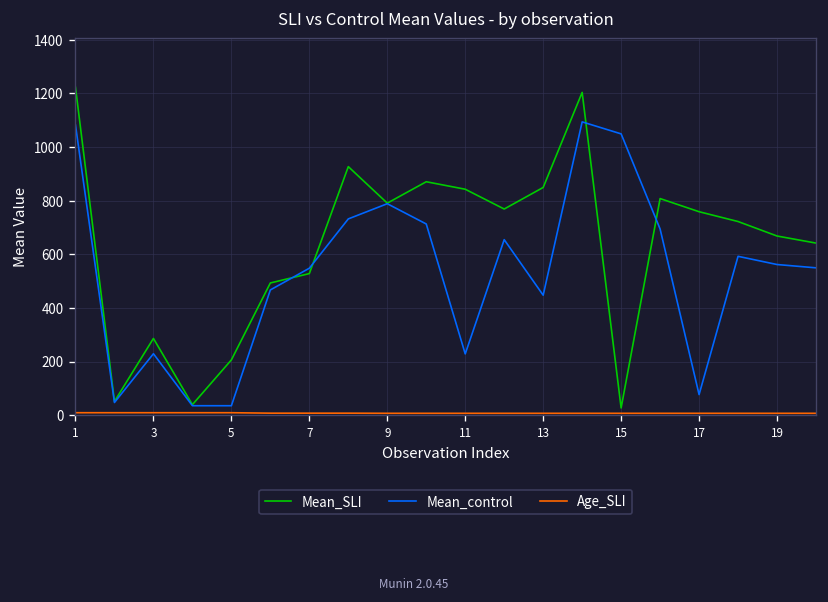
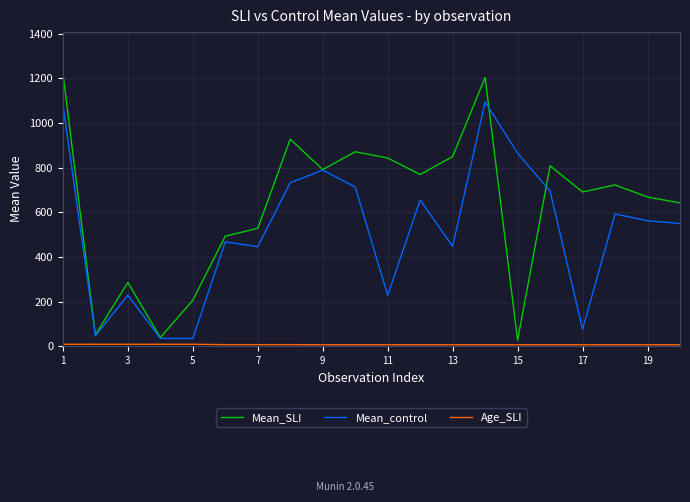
  {
    "Mean_SLI": {
      "1": 1220,
      "3": 290,
      "5": 210,
      "7": 530,
      "11": 840,
      "13": 850,
      "15": 30,
-     "17": 760,
+     "17": 690,
      "19": 670
    },
    "Mean_control": {
      "1": 1080,
      "3": 230,
      "5": 40,
-     "7": 550,
+     "7": 450,
      "11": 230,
      "13": 450,
-     "15": 1050,
+     "15": 860,
      "17": 80,
      "19": 560
    },
    "Age_SLI": {
      "1": 10,
      "3": 10,
      "5": 10,
      "7": 10,
      "9": 10,
      "11": 10,
      "13": 10,
      "15": 10,
      "17": 10,
      "19": 10
    }
  }
